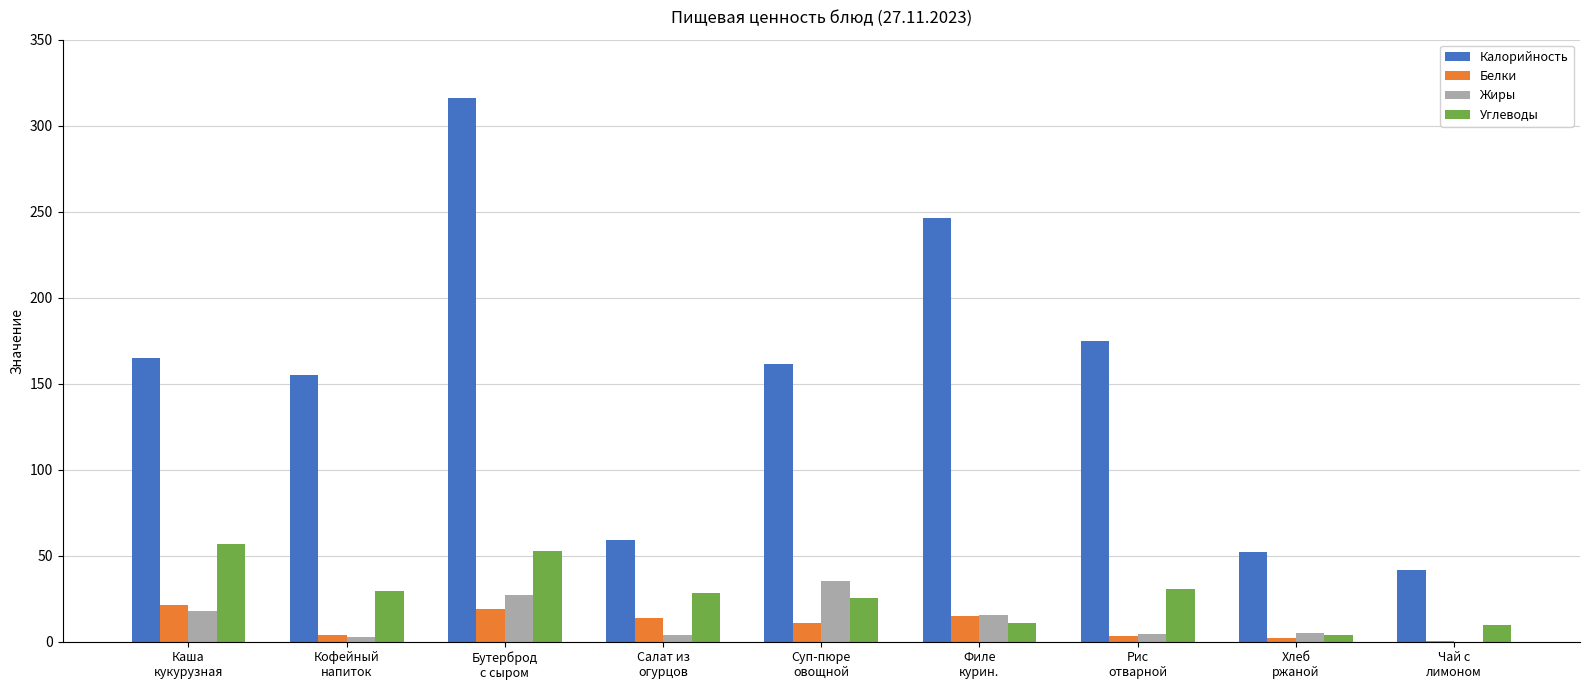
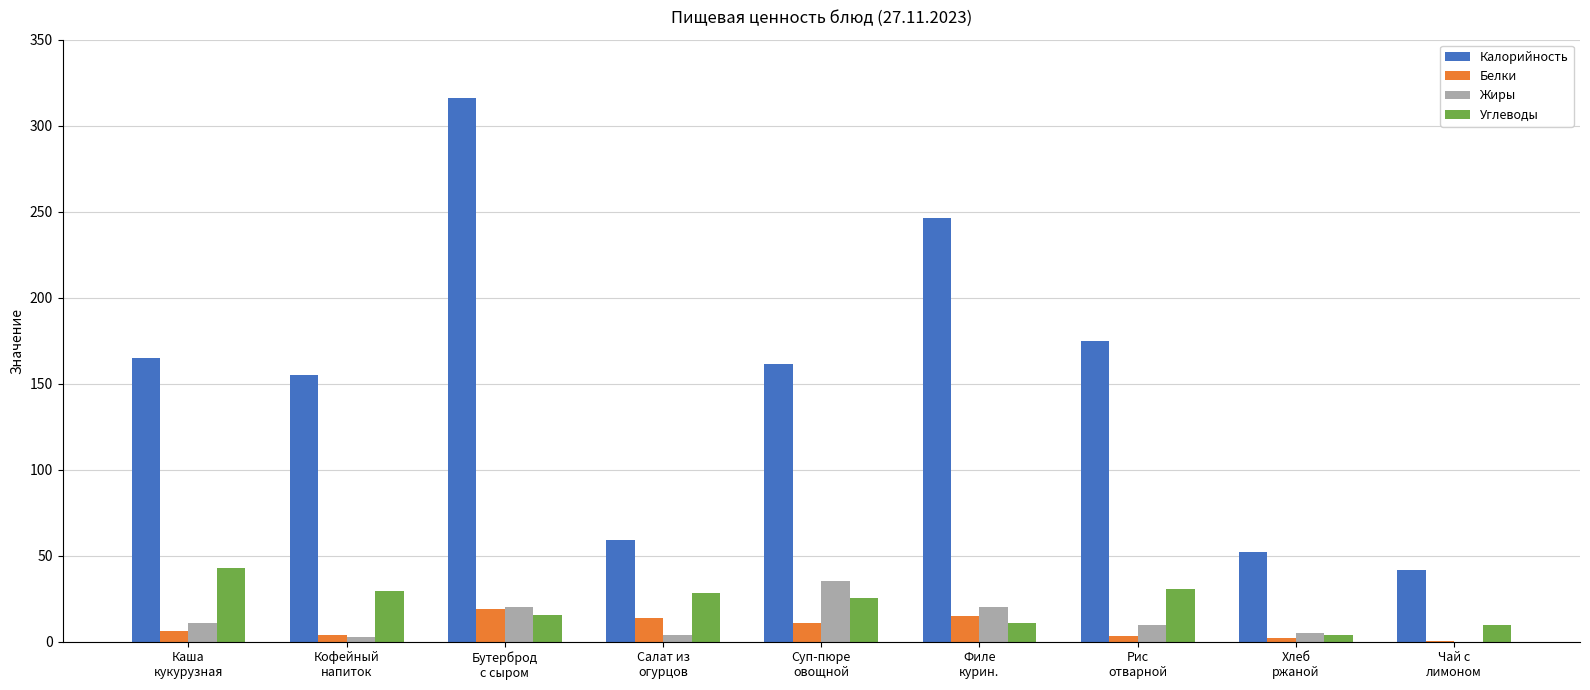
  {
    "Калорийность": {
      "Каша кукурузная": 165,
      "Кофейный напиток": 155,
      "Бутерброд с сыром": 316,
      "Салат из огурцов": 59,
      "Суп-пюре овощной": 161,
      "Филе курин.": 247,
      "Рис отварной": 175,
      "Хлеб ржаной": 52,
      "Чай с лимоном": 42
    },
    "Белки": {
-     "Каша кукурузная": 21,
+     "Каша кукурузная": 6,
      "Кофейный напиток": 4,
      "Бутерброд с сыром": 19,
      "Салат из огурцов": 14,
      "Суп-пюре овощной": 11,
      "Филе курин.": 15,
      "Рис отварной": 3,
      "Хлеб ржаной": 2
    },
    "Жиры": {
-     "Каша кукурузная": 18,
+     "Каша кукурузная": 11,
      "Кофейный напиток": 3,
-     "Бутерброд с сыром": 27,
+     "Бутерброд с сыром": 20,
      "Салат из огурцов": 4,
      "Суп-пюре овощной": 35,
-     "Филе курин.": 15,
-     "Рис отварной": 5,
+     "Филе курин.": 20,
+     "Рис отварной": 10,
      "Хлеб ржаной": 5,
      "Чай с лимоном": 0
    },
    "Углеводы": {
-     "Каша кукурузная": 57,
+     "Каша кукурузная": 43,
      "Кофейный напиток": 29,
-     "Бутерброд с сыром": 53,
+     "Бутерброд с сыром": 15,
      "Салат из огурцов": 29,
      "Суп-пюре овощной": 25,
      "Филе курин.": 11,
      "Рис отварной": 31,
      "Хлеб ржаной": 4,
      "Чай с лимоном": 10
    }
  }
